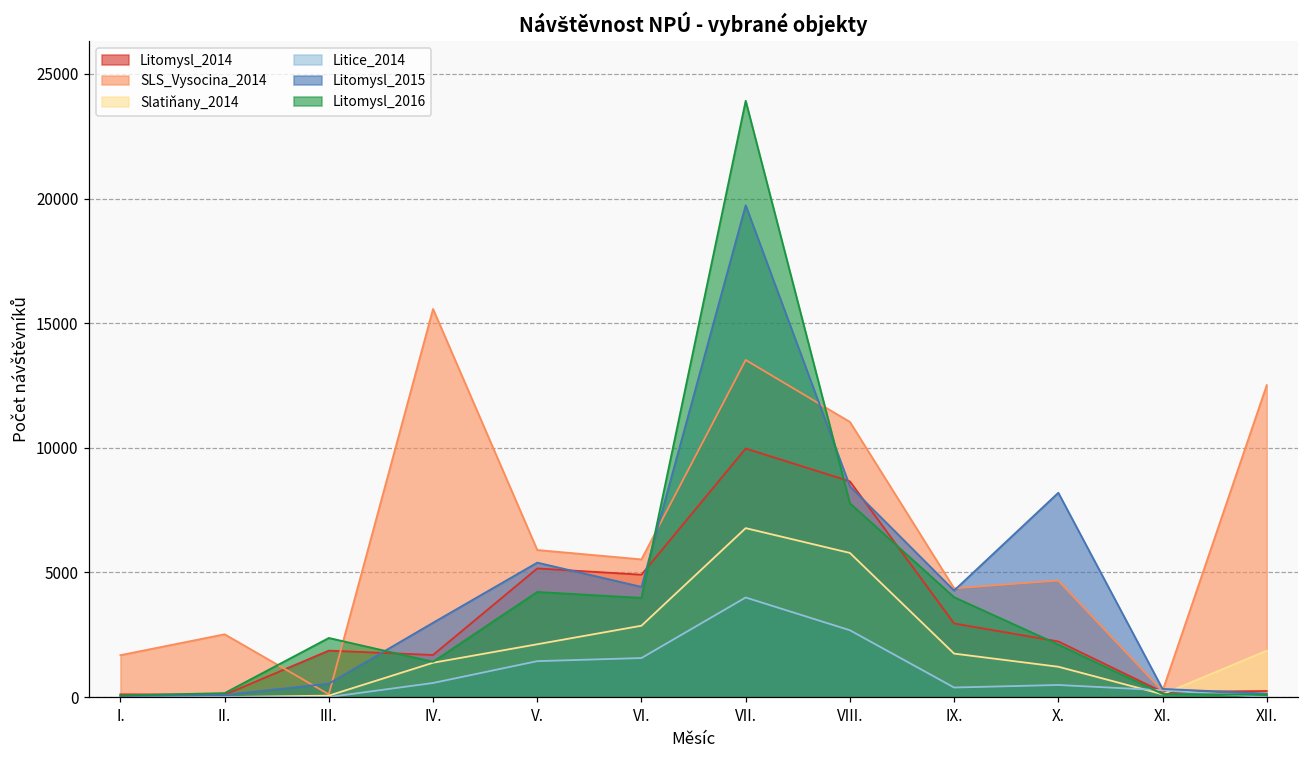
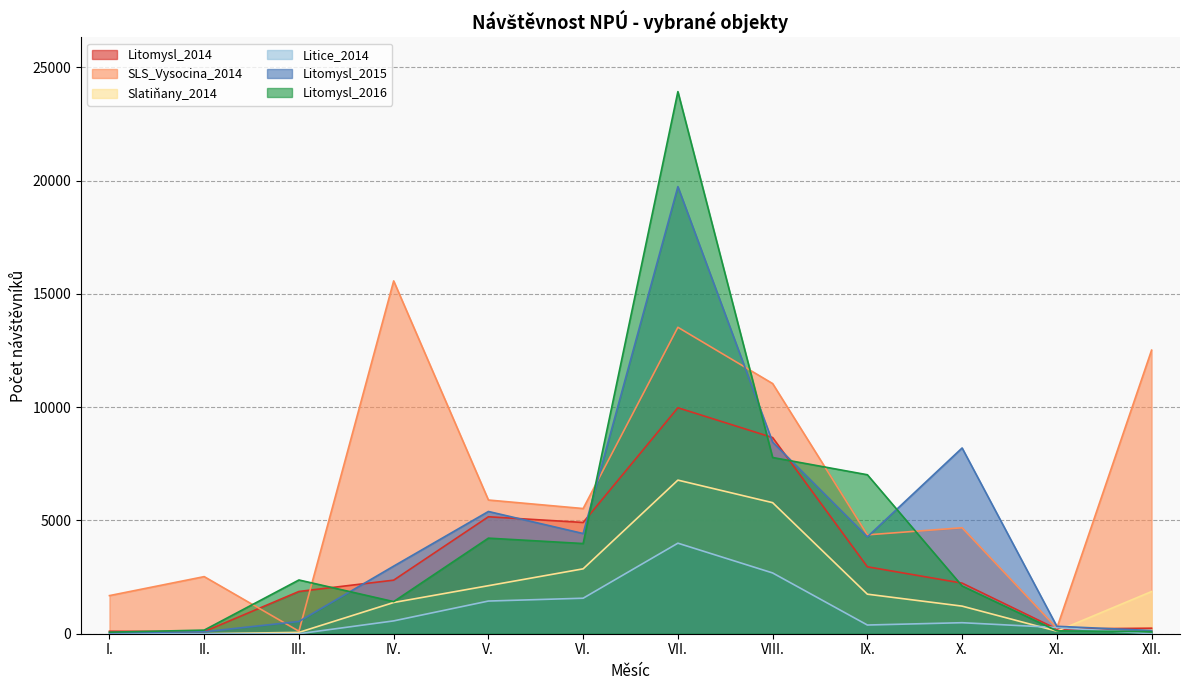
  {
    "Litomysl_2014": {
      "III.": 1900,
-     "IV.": 1700,
+     "IV.": 2400,
      "V.": 5200,
      "VI.": 4900,
      "VII.": 10000,
      "VIII.": 8700,
      "IX.": 3000,
      "X.": 2200
    },
    "SLS_Vysocina_2014": {
      "I.": 1700,
      "II.": 2500,
      "IV.": 15600,
      "V.": 5900,
      "VI.": 5500,
      "VII.": 13500,
      "VIII.": 11000,
      "X.": 4700,
      "XII.": 12500
    },
    "Slatiňany_2014": {
      "V.": 2100,
      "VI.": 2900,
      "VII.": 6800,
      "VIII.": 5800,
      "IX.": 1700,
      "X.": 1200,
      "XII.": 1900
    },
    "Litice_2014": {
      "IV.": 600,
      "V.": 1400,
      "VI.": 1600,
      "VII.": 4000,
      "VIII.": 2700,
      "IX.": 400,
      "X.": 500
    },
    "Litomysl_2015": {
      "III.": 500,
      "IV.": 3000,
      "V.": 5400,
      "VI.": 4400,
      "VII.": 19700,
      "VIII.": 8500,
      "X.": 8200
    },
    "Litomysl_2016": {
      "III.": 2400,
      "V.": 4200,
      "VI.": 4000,
      "VII.": 23900,
      "VIII.": 7800,
-     "IX.": 4000,
+     "IX.": 7000,
      "X.": 2100
    }
  }
